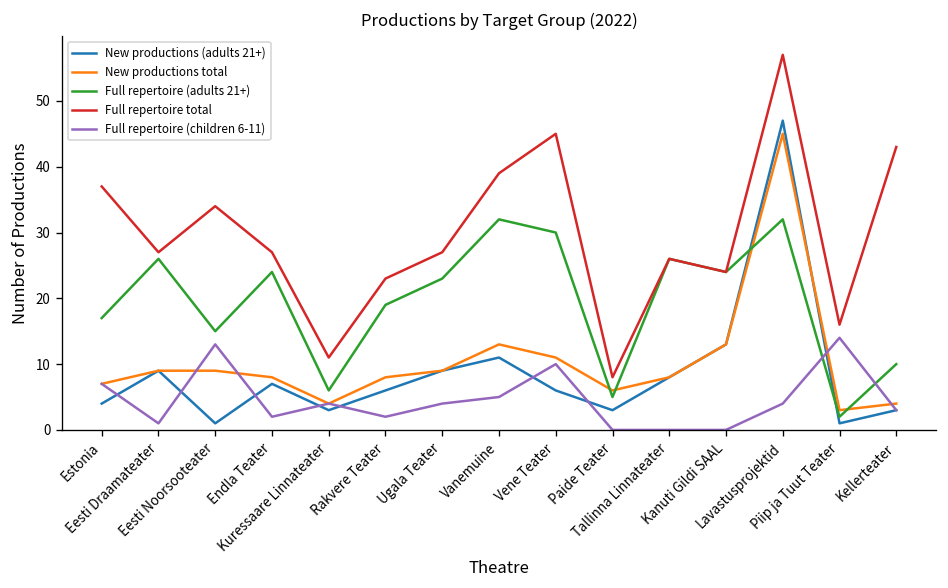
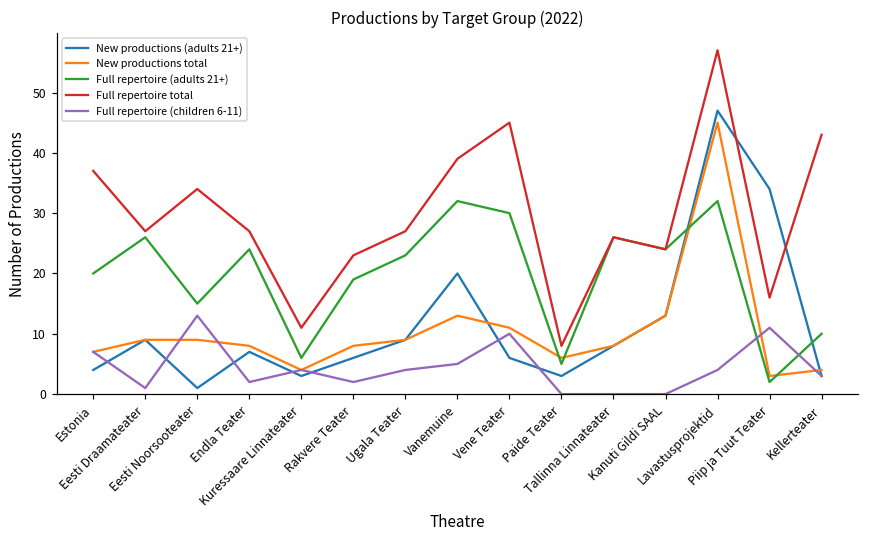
  {
    "New productions (adults 21+)": {
      "Estonia": 4,
      "Eesti Noorsooteater": 1,
      "Endla Teater": 7,
      "Kuressaare Linnateater": 3,
      "Rakvere Teater": 6,
-     "Vanemuine": 11,
+     "Vanemuine": 20,
      "Vene Teater": 6,
      "Paide Teater": 3,
      "Lavastusprojektid": 47,
-     "Piip ja Tuut Teater": 1
+     "Piip ja Tuut Teater": 34
    },
    "New productions total": {
      "Eesti Noorsooteater": 9,
      "Endla Teater": 8,
      "Rakvere Teater": 8,
      "Vanemuine": 13,
      "Vene Teater": 11,
      "Paide Teater": 6,
      "Lavastusprojektid": 45,
      "Piip ja Tuut Teater": 3,
      "Kellerteater": 4
    },
    "Full repertoire (adults 21+)": {
-     "Estonia": 17,
+     "Estonia": 20,
      "Eesti Draamateater": 26,
      "Eesti Noorsooteater": 15,
      "Endla Teater": 24,
      "Kuressaare Linnateater": 6,
      "Rakvere Teater": 19,
      "Ugala Teater": 23,
      "Vanemuine": 32,
      "Vene Teater": 30,
      "Paide Teater": 5,
      "Lavastusprojektid": 32,
      "Piip ja Tuut Teater": 2,
      "Kellerteater": 10
    },
    "Full repertoire total": {
      "Estonia": 37,
      "Eesti Draamateater": 27,
      "Eesti Noorsooteater": 34,
      "Endla Teater": 27,
      "Kuressaare Linnateater": 11,
      "Rakvere Teater": 23,
      "Ugala Teater": 27,
      "Vanemuine": 39,
      "Vene Teater": 45,
      "Paide Teater": 8,
      "Lavastusprojektid": 57,
      "Piip ja Tuut Teater": 16,
      "Kellerteater": 43
    },
    "Full repertoire (children 6-11)": {
      "Eesti Draamateater": 1,
      "Eesti Noorsooteater": 13,
      "Endla Teater": 2,
      "Rakvere Teater": 2,
      "Ugala Teater": 4,
      "Vanemuine": 5,
      "Vene Teater": 10,
      "Paide Teater": 0,
      "Tallinna Linnateater": 0,
      "Kanuti Gildi SAAL": 0,
      "Lavastusprojektid": 4,
-     "Piip ja Tuut Teater": 14
+     "Piip ja Tuut Teater": 11
    }
  }
